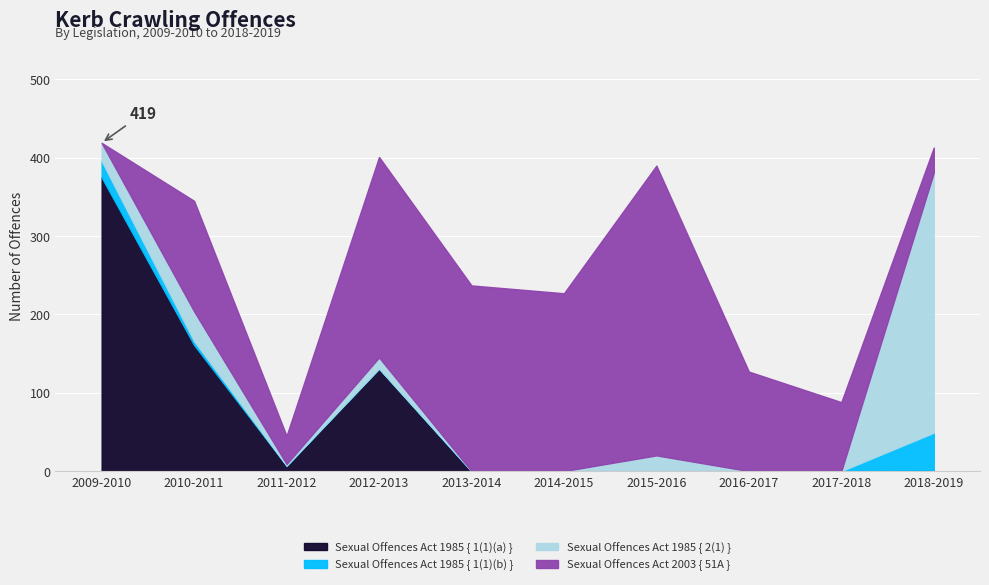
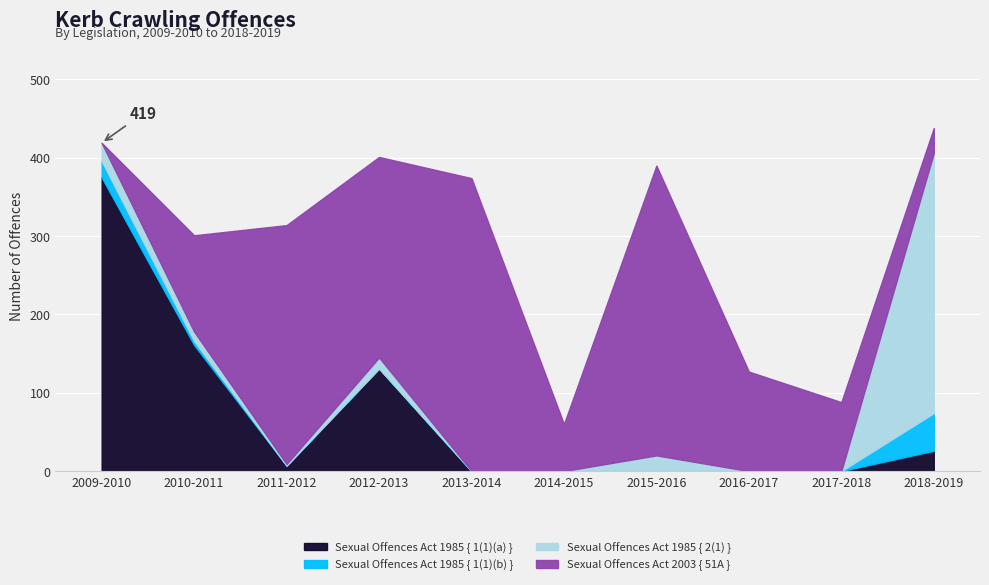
  {
    "Sexual Offences Act 1985 { 1(1)(a) }": {
      "2009-2010": 380,
      "2010-2011": 160,
-     "2018-2019": 0
+     "2018-2019": 30
    },
    "Sexual Offences Act 1985 { 1(1)(b) }": {
      "2009-2010": 20,
      "2010-2011": 10,
      "2018-2019": 50
    },
    "Sexual Offences Act 1985 { 2(1) }": {
-     "2010-2011": 40,
+     "2010-2011": 10,
      "2012-2013": 10,
      "2015-2016": 20,
      "2018-2019": 330
    },
    "Sexual Offences Act 2003 { 51A }": {
-     "2010-2011": 140,
-     "2011-2012": 40,
+     "2010-2011": 120,
+     "2011-2012": 310,
      "2012-2013": 260,
-     "2013-2014": 240,
-     "2014-2015": 230,
+     "2013-2014": 370,
+     "2014-2015": 60,
      "2015-2016": 370,
      "2016-2017": 130,
      "2017-2018": 90,
      "2018-2019": 30
    }
  }
